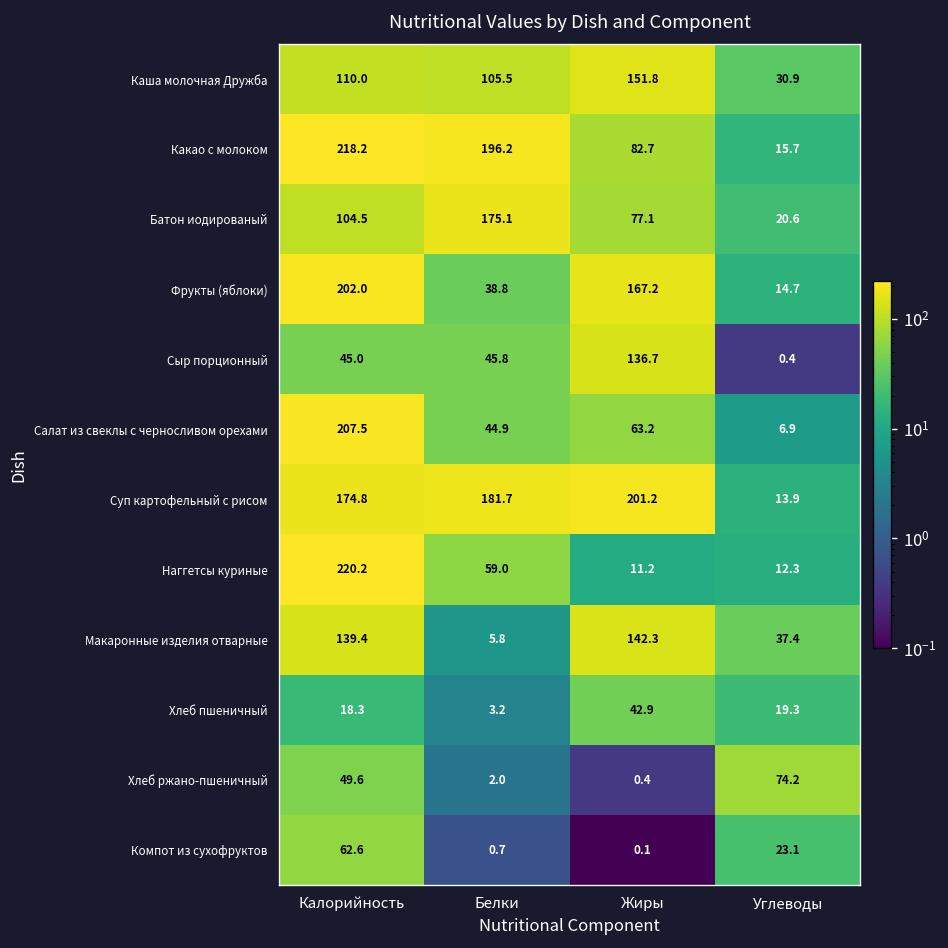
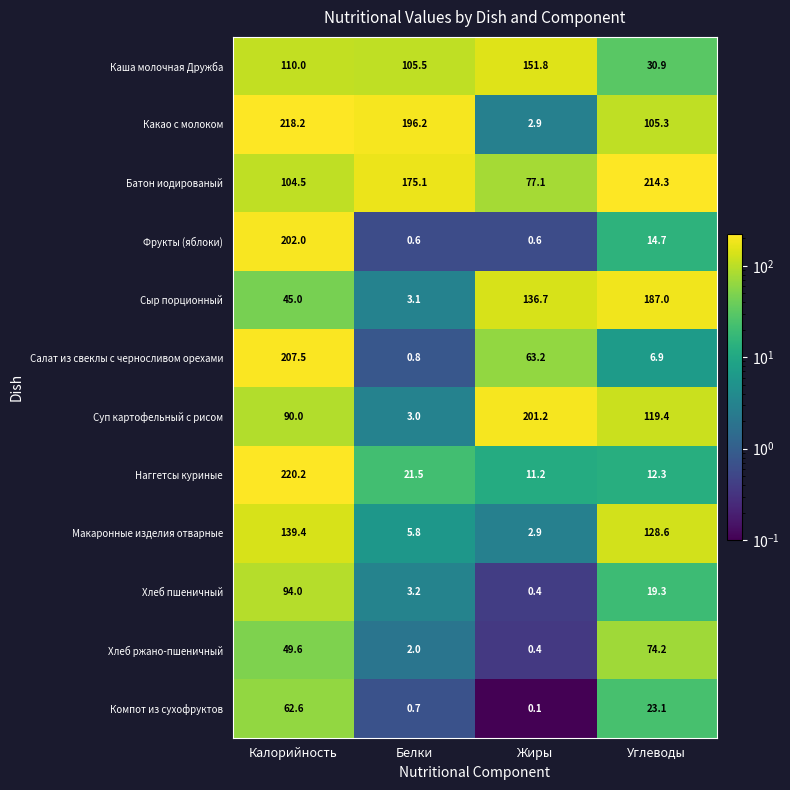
  {
    "Каша молочная Дружба": {
      "Калорийность": 110.0,
      "Белки": 105.5,
      "Жиры": 151.8,
      "Углеводы": 30.9
    },
    "Какао с молоком": {
      "Калорийность": 218.2,
      "Белки": 196.2,
-     "Жиры": 82.7,
-     "Углеводы": 15.7
+     "Жиры": 2.9,
+     "Углеводы": 105.3
    },
    "Батон иодированый": {
      "Калорийность": 104.5,
      "Белки": 175.1,
      "Жиры": 77.1,
-     "Углеводы": 20.6
+     "Углеводы": 214.3
    },
    "Фрукты (яблоки)": {
      "Калорийность": 202.0,
-     "Белки": 38.8,
-     "Жиры": 167.2,
+     "Белки": 0.6,
+     "Жиры": 0.6,
      "Углеводы": 14.7
    },
    "Сыр порционный": {
      "Калорийность": 45.0,
-     "Белки": 45.8,
+     "Белки": 3.1,
      "Жиры": 136.7,
-     "Углеводы": 0.4
+     "Углеводы": 187.0
    },
    "Салат из свеклы с черносливом орехами": {
      "Калорийность": 207.5,
-     "Белки": 44.9,
+     "Белки": 0.8,
      "Жиры": 63.2,
      "Углеводы": 6.9
    },
    "Суп картофельный с рисом": {
-     "Калорийность": 174.8,
-     "Белки": 181.7,
+     "Калорийность": 90.0,
+     "Белки": 3.0,
      "Жиры": 201.2,
-     "Углеводы": 13.9
+     "Углеводы": 119.4
    },
    "Наггетсы куриные": {
      "Калорийность": 220.2,
-     "Белки": 59.0,
+     "Белки": 21.5,
      "Жиры": 11.2,
      "Углеводы": 12.3
    },
    "Макаронные изделия отварные": {
      "Калорийность": 139.4,
      "Белки": 5.8,
-     "Жиры": 142.3,
-     "Углеводы": 37.4
+     "Жиры": 2.9,
+     "Углеводы": 128.6
    },
    "Хлеб пшеничный": {
-     "Калорийность": 18.3,
+     "Калорийность": 94.0,
      "Белки": 3.2,
-     "Жиры": 42.9,
+     "Жиры": 0.4,
      "Углеводы": 19.3
    },
    "Хлеб ржано-пшеничный": {
      "Калорийность": 49.6,
      "Белки": 2.0,
      "Жиры": 0.4,
      "Углеводы": 74.2
    },
    "Компот из сухофруктов": {
      "Калорийность": 62.6,
      "Белки": 0.7,
      "Жиры": 0.1,
      "Углеводы": 23.1
    }
  }
